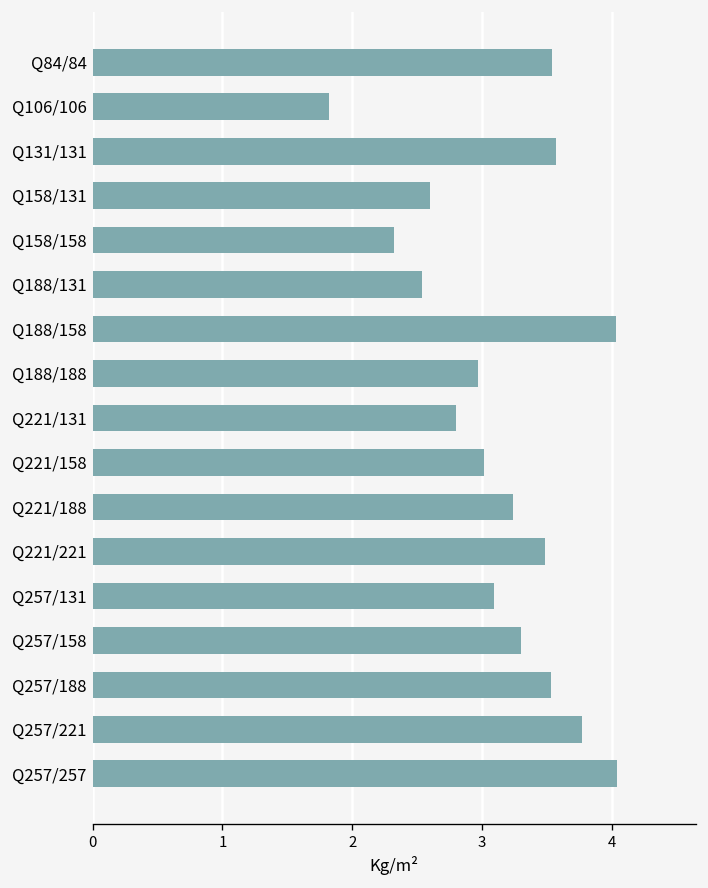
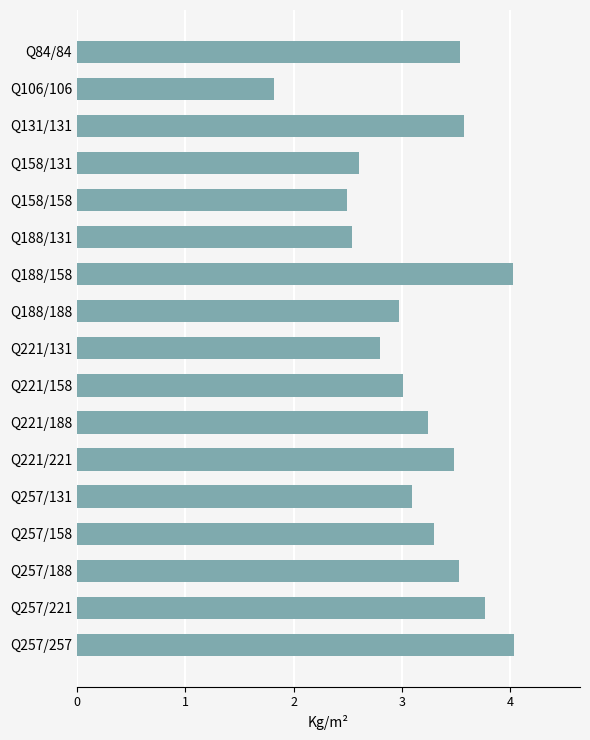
  {
    "Q84/84": 3.54,
    "Q106/106": 1.82,
    "Q131/131": 3.57,
    "Q158/131": 2.60,
-   "Q158/158": 2.32,
+   "Q158/158": 2.49,
    "Q188/131": 2.54,
    "Q188/158": 4.03,
    "Q188/188": 2.97,
    "Q221/131": 2.80,
    "Q221/158": 3.01,
    "Q221/188": 3.24,
    "Q221/221": 3.48,
    "Q257/131": 3.09,
    "Q257/158": 3.30,
    "Q257/188": 3.53,
    "Q257/221": 3.77,
    "Q257/257": 4.04
  }
